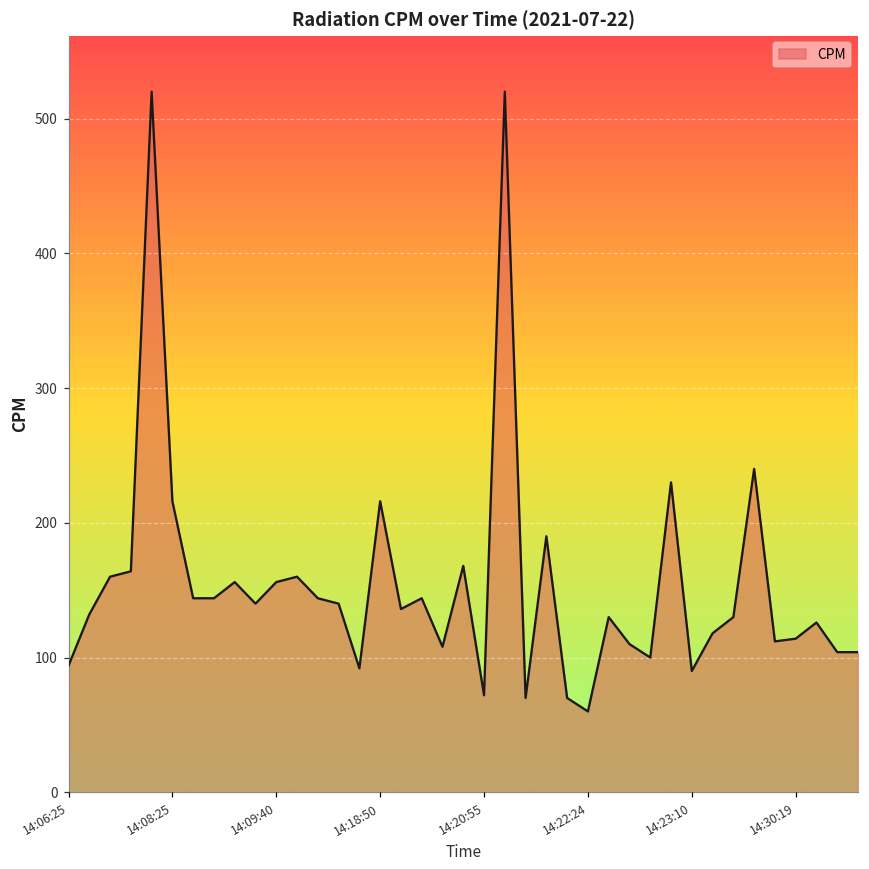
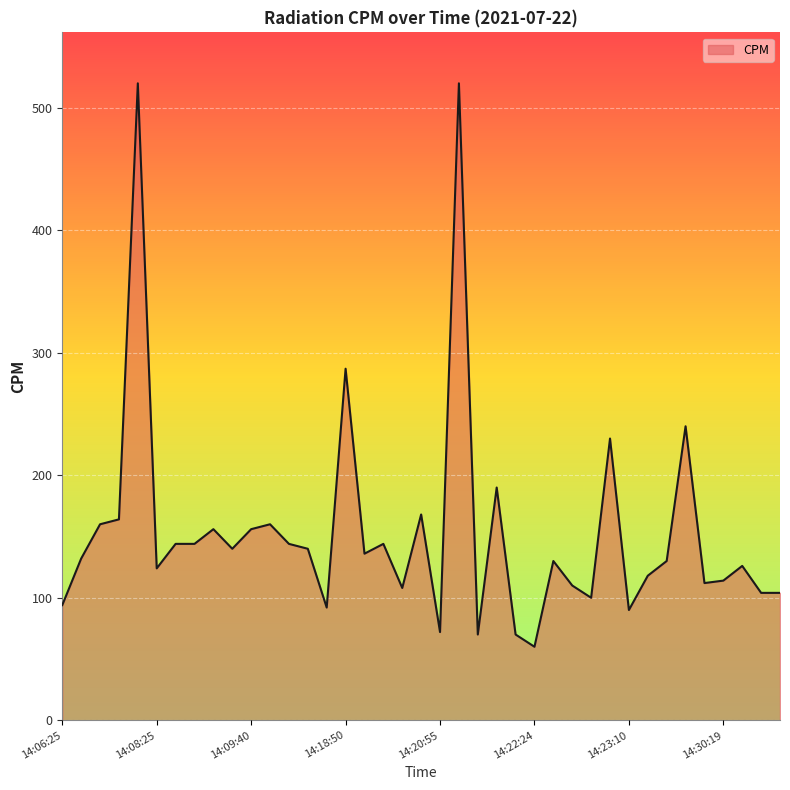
  {
    "14:06:25": 94,
-   "14:08:25": 216,
+   "14:08:25": 124,
    "14:09:40": 156,
-   "14:18:50": 216,
+   "14:18:50": 287,
    "14:20:55": 72,
    "14:22:24": 60,
    "14:23:10": 90,
    "14:30:19": 114
  }
